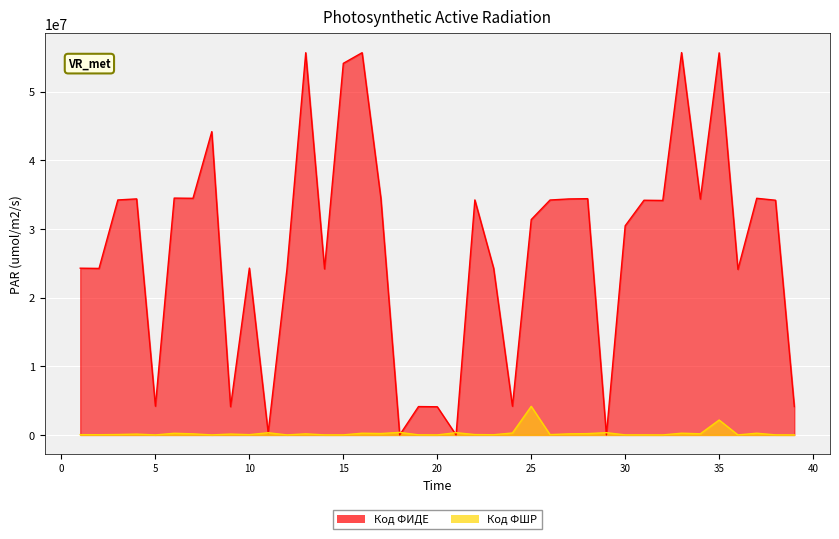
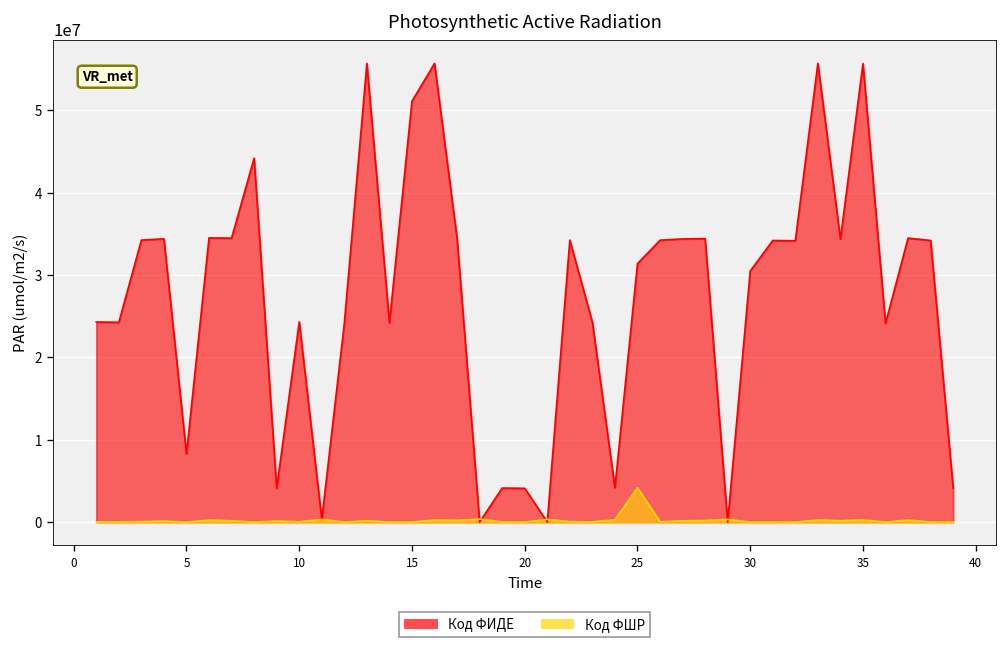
  {
    "Код ФИДЕ": {
-     "5": 4000000,
+     "5": 8000000,
      "10": 24000000,
-     "15": 54000000,
+     "15": 51000000,
      "20": 4000000,
      "25": 31000000,
      "30": 30000000,
      "35": 56000000
    },
    "Код ФШР": {
      "5": 0,
      "10": 0,
      "15": 0,
      "20": 0,
      "25": 4000000,
      "30": 0,
-     "35": 2000000
+     "35": 0
    }
  }
